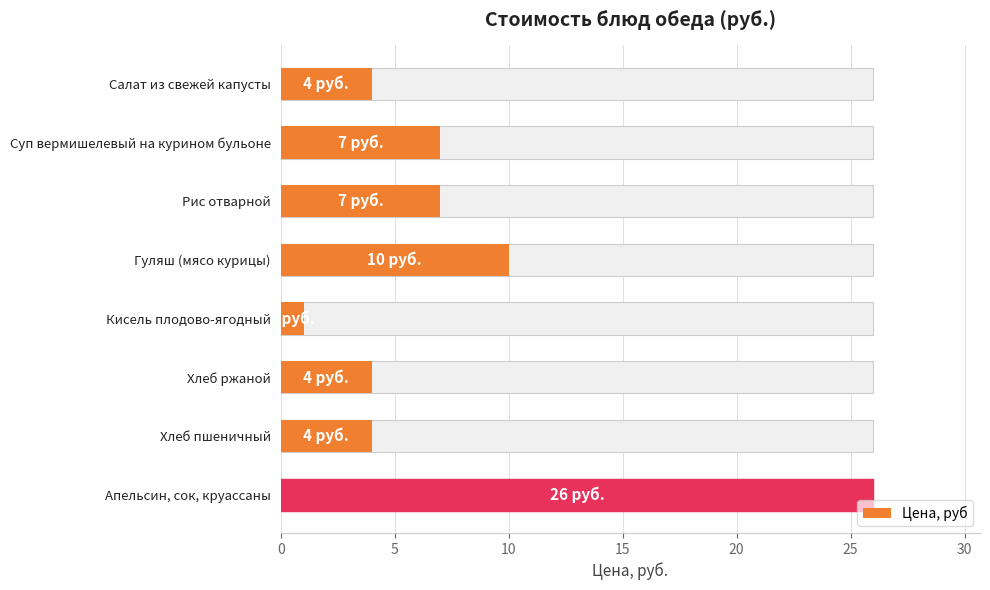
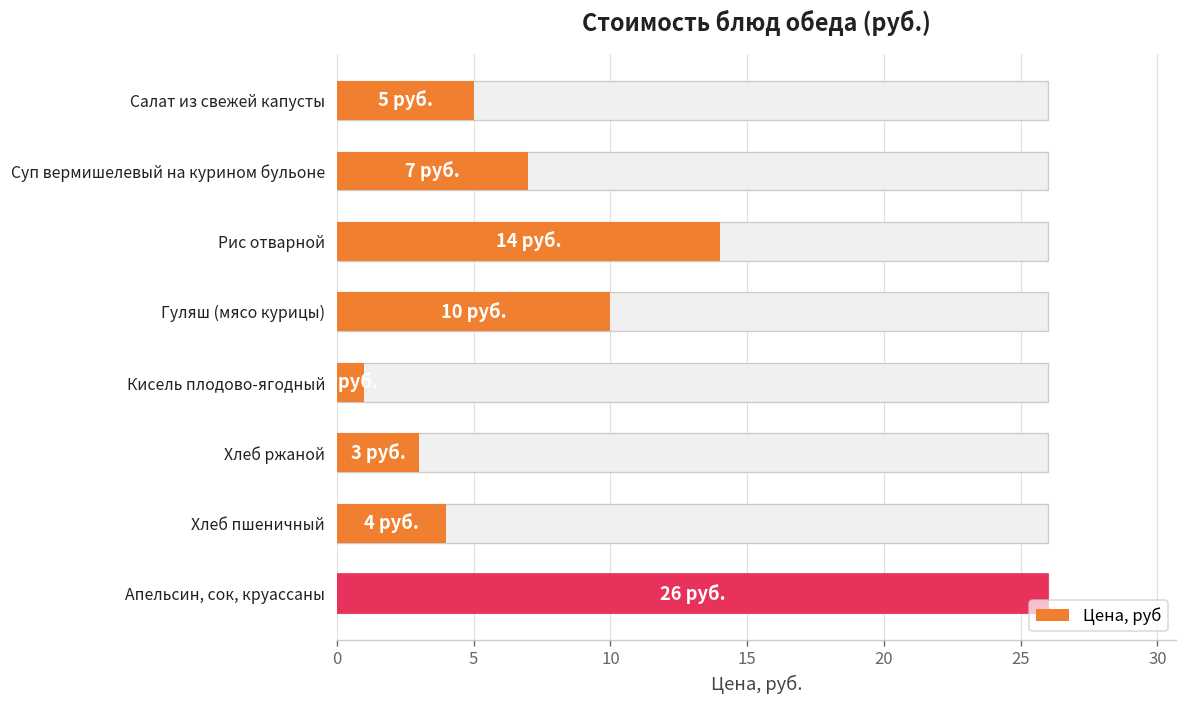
  {
    "Цена, руб": {
-     "Салат из свежей капусты": 4,
-     "Рис отварной": 7,
-     "Хлеб ржаной": 4,
+     "Салат из свежей капусты": 5,
+     "Рис отварной": 14,
+     "Хлеб ржаной": 3,
      "Апельсин, сок, круассаны": 26
    }
  }
